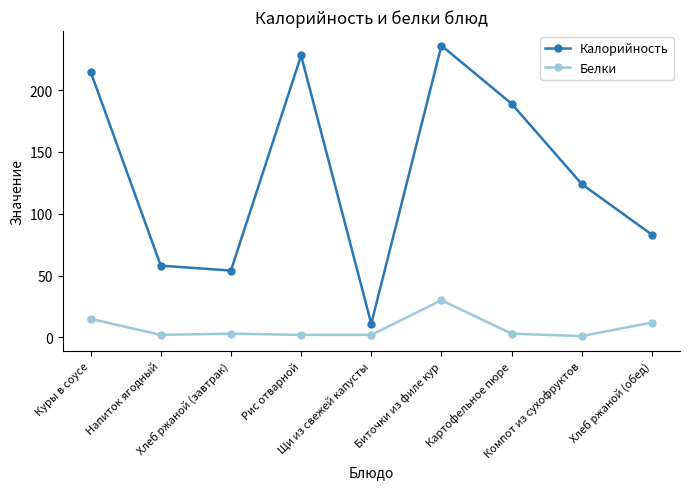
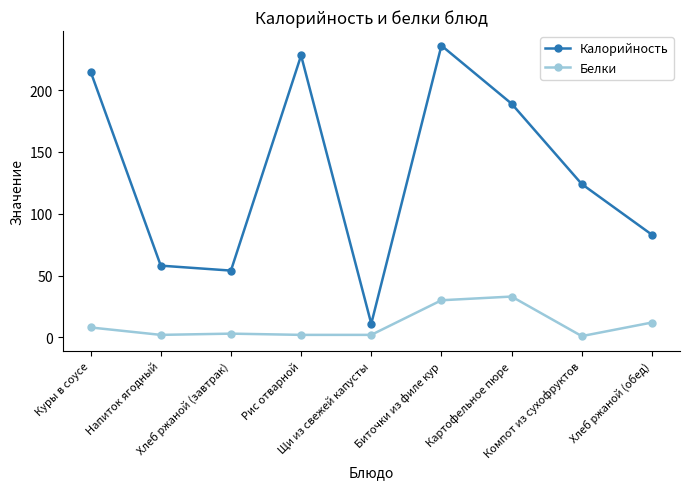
  {
    "Калорийность": {
      "Куры в соусе": 215,
      "Напиток ягодный": 58,
      "Хлеб ржаной (завтрак)": 54,
      "Рис отварной": 228,
      "Щи из свежей капусты": 11,
      "Биточки из филе кур": 236,
      "Картофельное пюре": 189,
      "Компот из сухофруктов": 124,
      "Хлеб ржаной (обед)": 83
    },
    "Белки": {
-     "Куры в соусе": 15,
+     "Куры в соусе": 8,
      "Напиток ягодный": 2,
      "Хлеб ржаной (завтрак)": 3,
      "Рис отварной": 2,
      "Щи из свежей капусты": 2,
      "Биточки из филе кур": 30,
-     "Картофельное пюре": 3,
+     "Картофельное пюре": 33,
      "Компот из сухофруктов": 1,
      "Хлеб ржаной (обед)": 12
    }
  }
